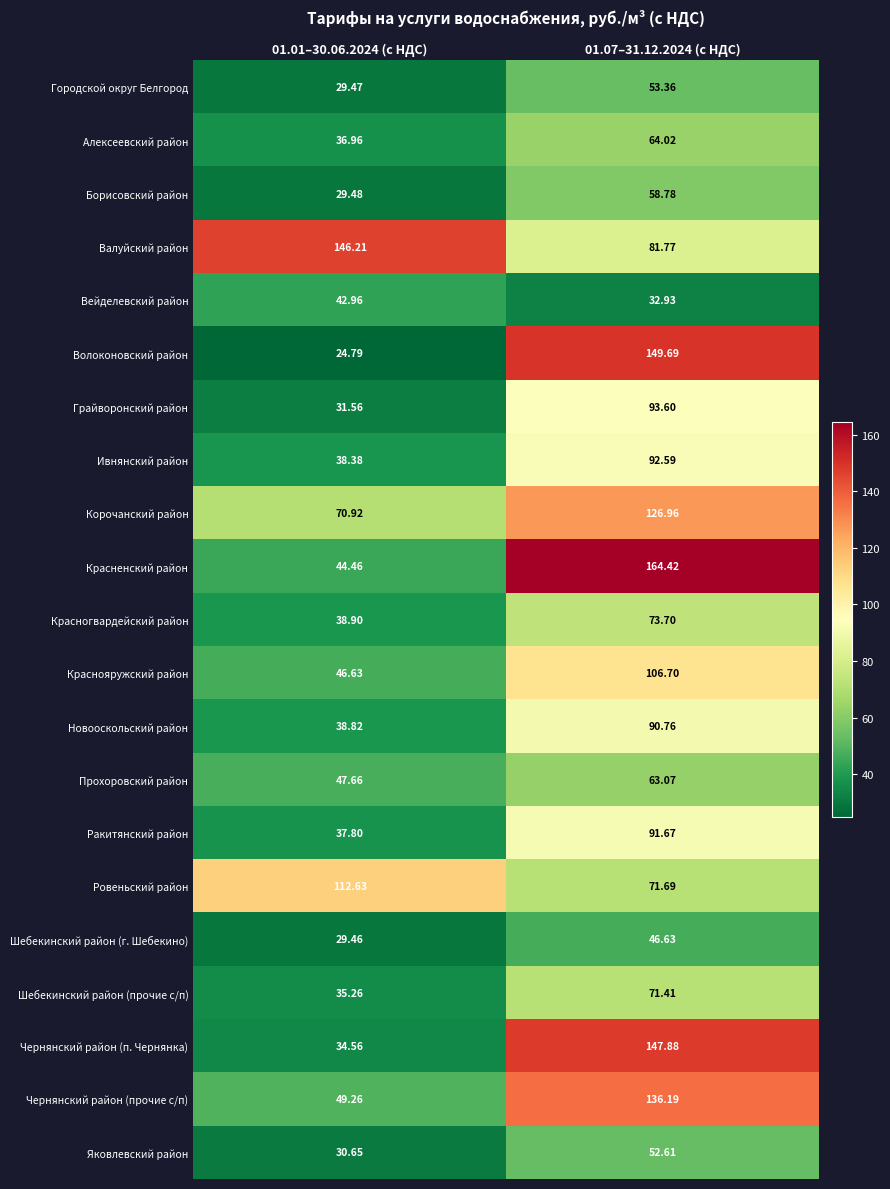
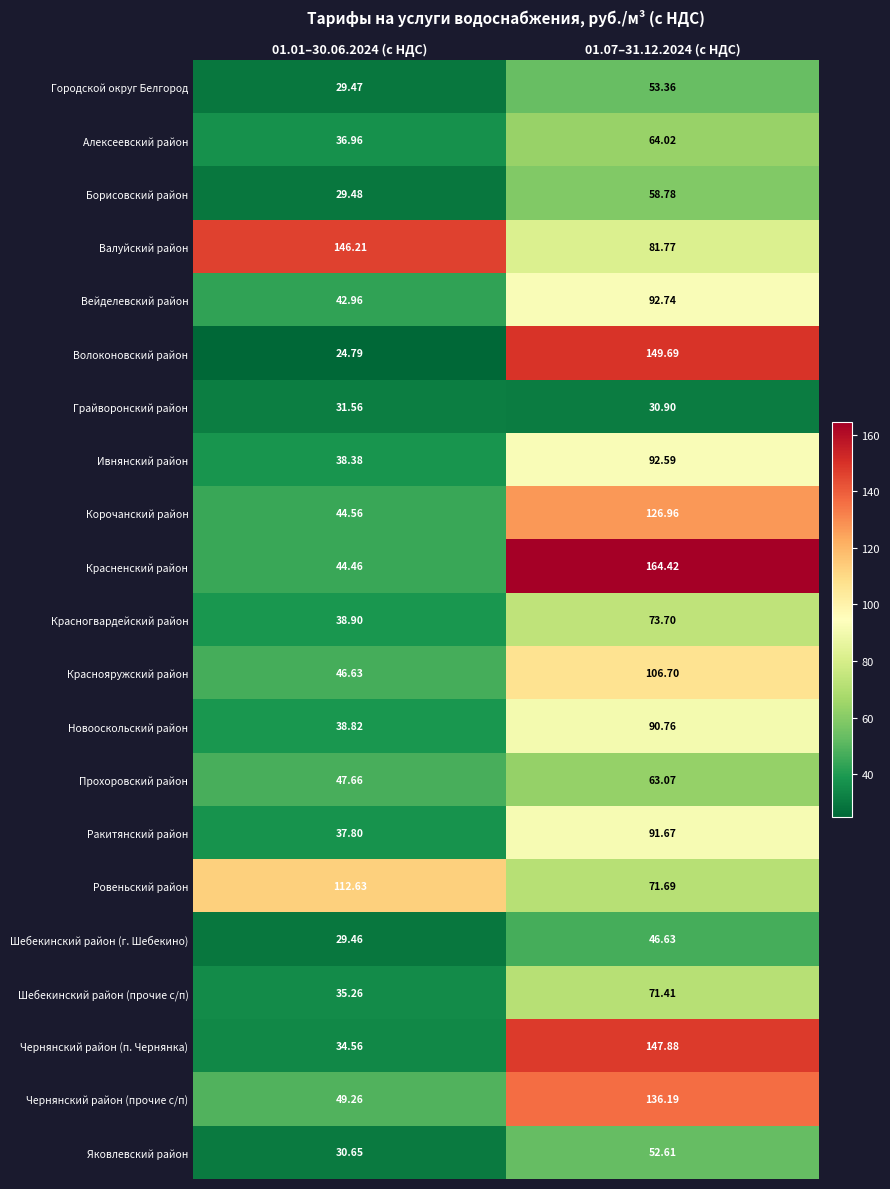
  {
    "Городской округ Белгород": {
      "01.01–30.06.2024 (с НДС)": 29.47,
      "01.07–31.12.2024 (с НДС)": 53.36
    },
    "Алексеевский район": {
      "01.01–30.06.2024 (с НДС)": 36.96,
      "01.07–31.12.2024 (с НДС)": 64.02
    },
    "Борисовский район": {
      "01.01–30.06.2024 (с НДС)": 29.48,
      "01.07–31.12.2024 (с НДС)": 58.78
    },
    "Валуйский район": {
      "01.01–30.06.2024 (с НДС)": 146.21,
      "01.07–31.12.2024 (с НДС)": 81.77
    },
    "Вейделевский район": {
      "01.01–30.06.2024 (с НДС)": 42.96,
-     "01.07–31.12.2024 (с НДС)": 32.93
+     "01.07–31.12.2024 (с НДС)": 92.74
    },
    "Волоконовский район": {
      "01.01–30.06.2024 (с НДС)": 24.79,
      "01.07–31.12.2024 (с НДС)": 149.69
    },
    "Грайворонский район": {
      "01.01–30.06.2024 (с НДС)": 31.56,
-     "01.07–31.12.2024 (с НДС)": 93.60
+     "01.07–31.12.2024 (с НДС)": 30.90
    },
    "Ивнянский район": {
      "01.01–30.06.2024 (с НДС)": 38.38,
      "01.07–31.12.2024 (с НДС)": 92.59
    },
    "Корочанский район": {
-     "01.01–30.06.2024 (с НДС)": 70.92,
+     "01.01–30.06.2024 (с НДС)": 44.56,
      "01.07–31.12.2024 (с НДС)": 126.96
    },
    "Красненский район": {
      "01.01–30.06.2024 (с НДС)": 44.46,
      "01.07–31.12.2024 (с НДС)": 164.42
    },
    "Красногвардейский район": {
      "01.01–30.06.2024 (с НДС)": 38.90,
      "01.07–31.12.2024 (с НДС)": 73.70
    },
    "Краснояружский район": {
      "01.01–30.06.2024 (с НДС)": 46.63,
      "01.07–31.12.2024 (с НДС)": 106.70
    },
    "Новооскольский район": {
      "01.01–30.06.2024 (с НДС)": 38.82,
      "01.07–31.12.2024 (с НДС)": 90.76
    },
    "Прохоровский район": {
      "01.01–30.06.2024 (с НДС)": 47.66,
      "01.07–31.12.2024 (с НДС)": 63.07
    },
    "Ракитянский район": {
      "01.01–30.06.2024 (с НДС)": 37.80,
      "01.07–31.12.2024 (с НДС)": 91.67
    },
    "Ровеньский район": {
      "01.01–30.06.2024 (с НДС)": 112.63,
      "01.07–31.12.2024 (с НДС)": 71.69
    },
    "Шебекинский район (г. Шебекино)": {
      "01.01–30.06.2024 (с НДС)": 29.46,
      "01.07–31.12.2024 (с НДС)": 46.63
    },
    "Шебекинский район (прочие с/п)": {
      "01.01–30.06.2024 (с НДС)": 35.26,
      "01.07–31.12.2024 (с НДС)": 71.41
    },
    "Чернянский район (п. Чернянка)": {
      "01.01–30.06.2024 (с НДС)": 34.56,
      "01.07–31.12.2024 (с НДС)": 147.88
    },
    "Чернянский район (прочие с/п)": {
      "01.01–30.06.2024 (с НДС)": 49.26,
      "01.07–31.12.2024 (с НДС)": 136.19
    },
    "Яковлевский район": {
      "01.01–30.06.2024 (с НДС)": 30.65,
      "01.07–31.12.2024 (с НДС)": 52.61
    }
  }
